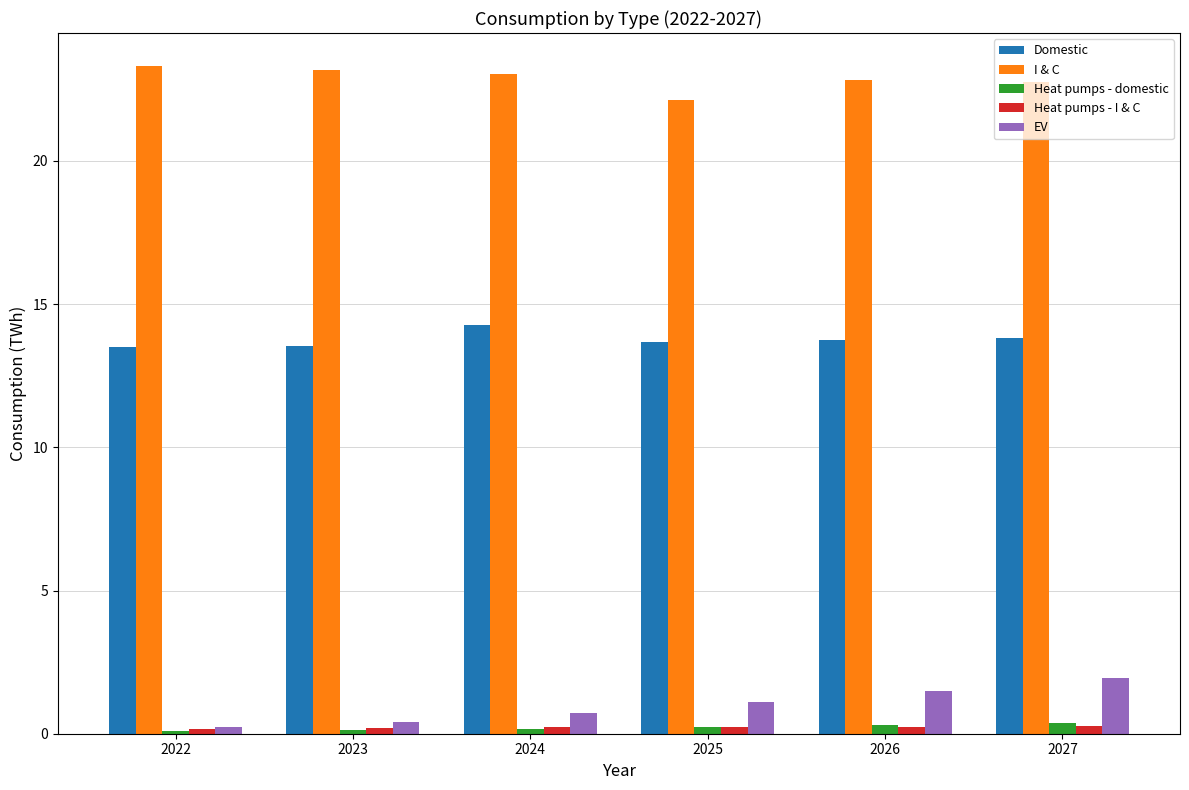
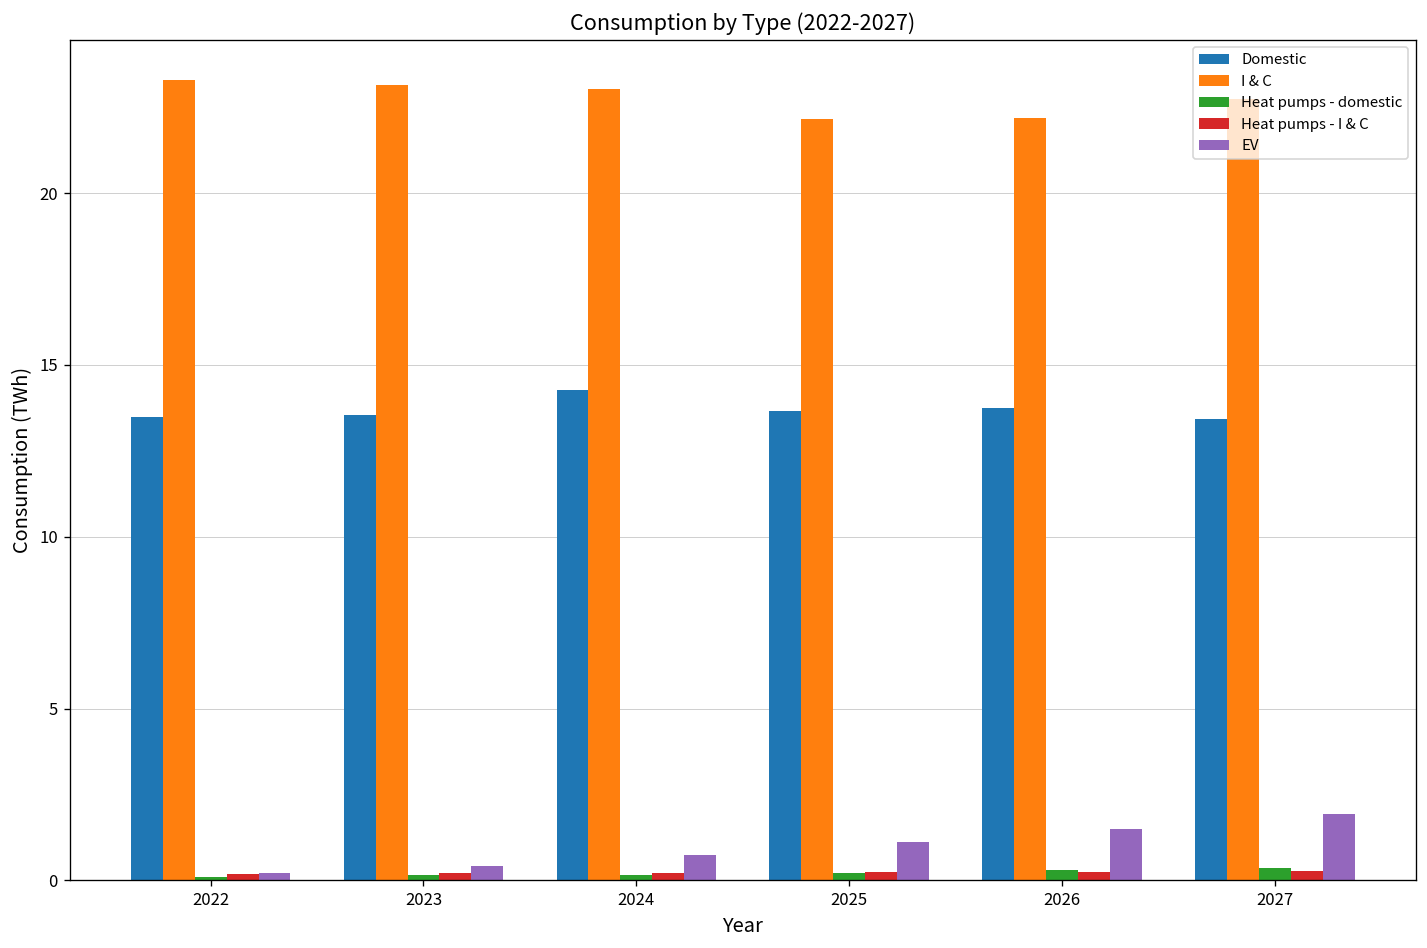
  {
    "Domestic": {
      "2022": 13.5,
      "2023": 13.5,
      "2024": 14.3,
      "2025": 13.7,
      "2026": 13.7,
-     "2027": 13.8
+     "2027": 13.4
    },
    "I & C": {
      "2022": 23.3,
      "2023": 23.2,
      "2024": 23.0,
      "2025": 22.1,
-     "2026": 22.8
+     "2026": 22.2
    },
    "Heat pumps - domestic": {
      "2022": 0.1,
      "2023": 0.1,
      "2024": 0.2,
      "2025": 0.2,
      "2026": 0.3,
      "2027": 0.4
    },
    "Heat pumps - I & C": {
      "2022": 0.2,
      "2023": 0.2,
      "2024": 0.2,
      "2025": 0.2,
      "2026": 0.3,
      "2027": 0.3
    },
    "EV": {
      "2022": 0.2,
      "2023": 0.4,
      "2024": 0.7,
      "2025": 1.1,
      "2026": 1.5,
      "2027": 1.9
    }
  }
